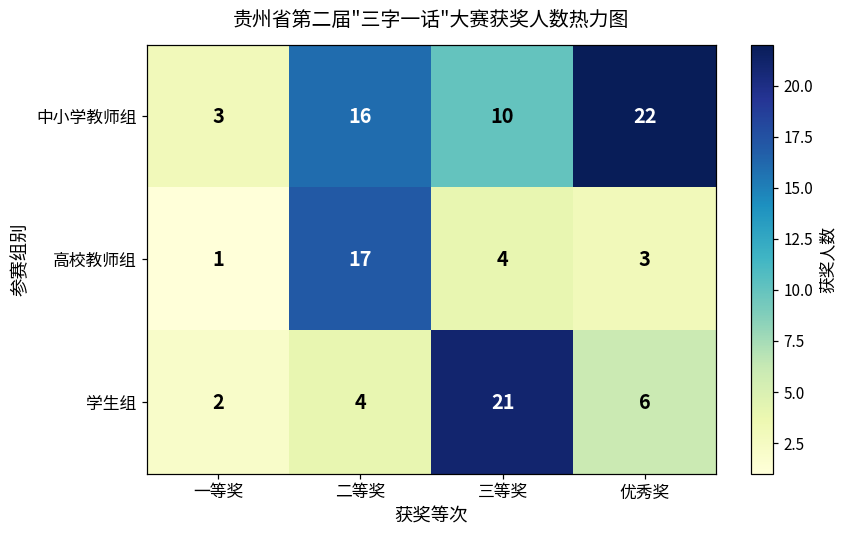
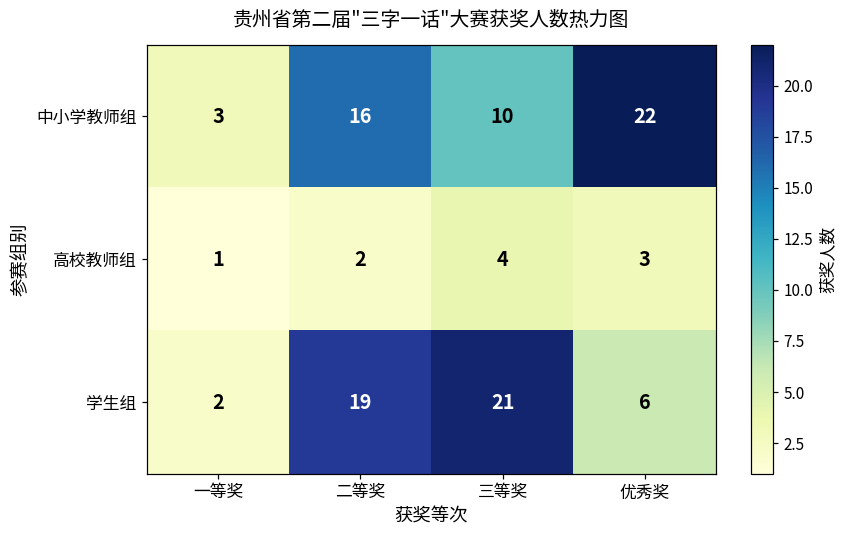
  {
    "中小学教师组": {
      "一等奖": 3,
      "二等奖": 16,
      "三等奖": 10,
      "优秀奖": 22
    },
    "高校教师组": {
      "一等奖": 1,
-     "二等奖": 17,
+     "二等奖": 2,
      "三等奖": 4,
      "优秀奖": 3
    },
    "学生组": {
      "一等奖": 2,
-     "二等奖": 4,
+     "二等奖": 19,
      "三等奖": 21,
      "优秀奖": 6
    }
  }
